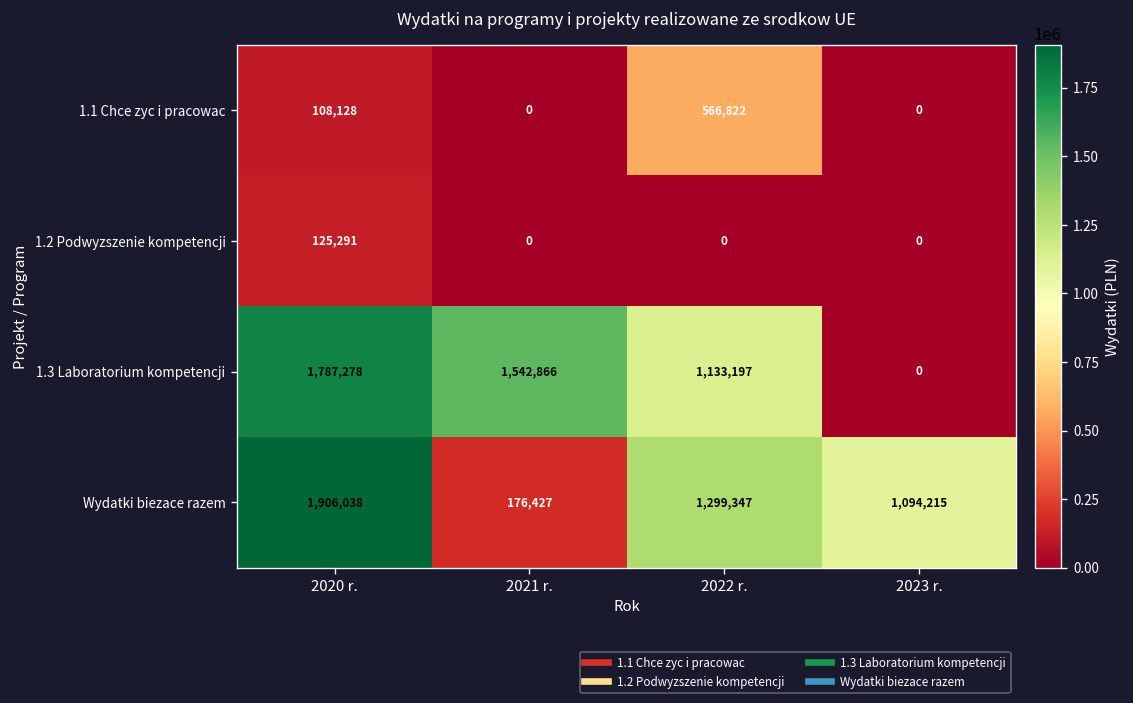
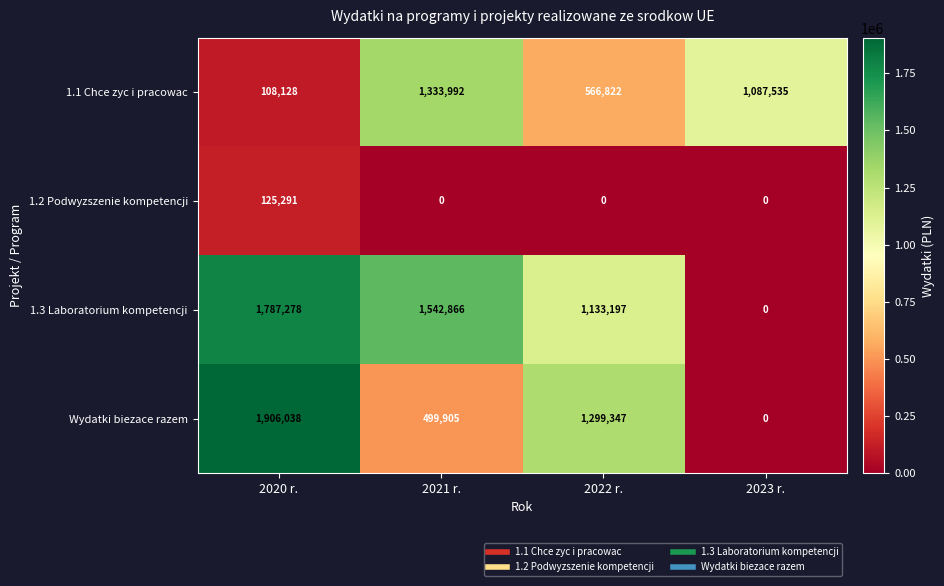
  {
    "1.1 Chce zyc i pracowac": {
      "2020 r.": "108,128",
-     "2021 r.": "0",
+     "2021 r.": "1,333,992",
      "2022 r.": "566,822",
-     "2023 r.": "0"
+     "2023 r.": "1,087,535"
    },
    "1.2 Podwyzszenie kompetencji": {
      "2020 r.": "125,291",
      "2021 r.": "0",
      "2022 r.": "0",
      "2023 r.": "0"
    },
    "1.3 Laboratorium kompetencji": {
      "2020 r.": "1,787,278",
      "2021 r.": "1,542,866",
      "2022 r.": "1,133,197",
      "2023 r.": "0"
    },
    "Wydatki biezace razem": {
      "2020 r.": "1,906,038",
-     "2021 r.": "176,427",
+     "2021 r.": "499,905",
      "2022 r.": "1,299,347",
-     "2023 r.": "1,094,215"
+     "2023 r.": "0"
    }
  }
